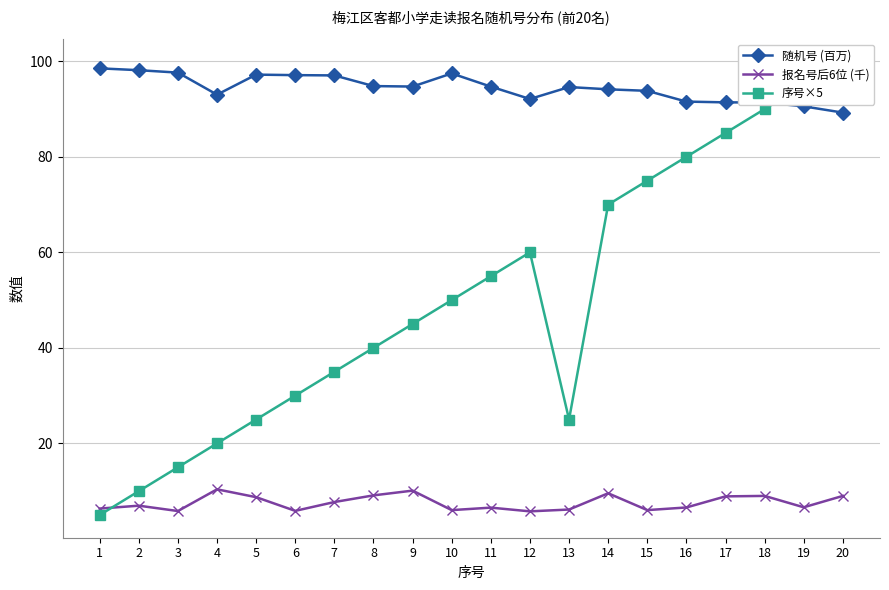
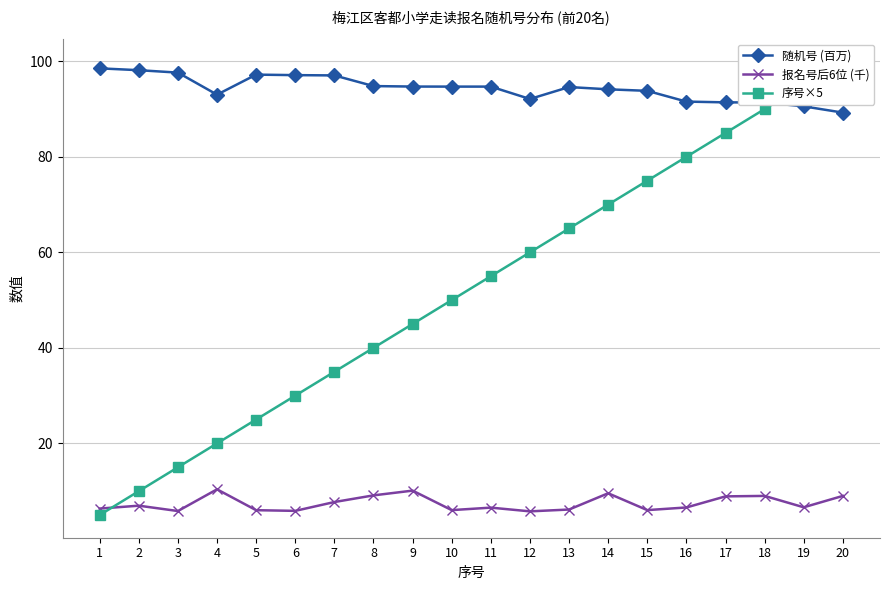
  {
    "随机号 (百万)": {
      "1": 99,
      "2": 98,
      "3": 98,
      "4": 93,
      "5": 97,
      "6": 97,
      "7": 97,
      "8": 95,
      "9": 95,
-     "10": 97,
+     "10": 95,
      "11": 95,
      "12": 92,
      "13": 95,
      "14": 94,
      "15": 94,
      "16": 92,
      "17": 91,
      "19": 91,
      "20": 89
    },
    "报名号后6位 (千)": {
      "1": 6,
      "2": 7,
      "3": 6,
      "4": 10,
-     "5": 9,
+     "5": 6,
      "6": 6,
      "7": 8,
      "8": 9,
      "9": 10,
      "10": 6,
      "11": 7,
      "12": 6,
      "13": 6,
      "14": 10,
      "15": 6,
      "16": 7,
      "17": 9,
      "18": 9,
      "19": 7,
      "20": 9
    },
    "序号×5": {
      "1": 5,
      "2": 10,
      "3": 15,
      "4": 20,
      "5": 25,
      "6": 30,
      "7": 35,
      "8": 40,
      "9": 45,
      "10": 50,
      "11": 55,
      "12": 60,
-     "13": 25,
+     "13": 65,
      "14": 70,
      "15": 75,
      "16": 80,
      "17": 85,
      "18": 90
    }
  }
